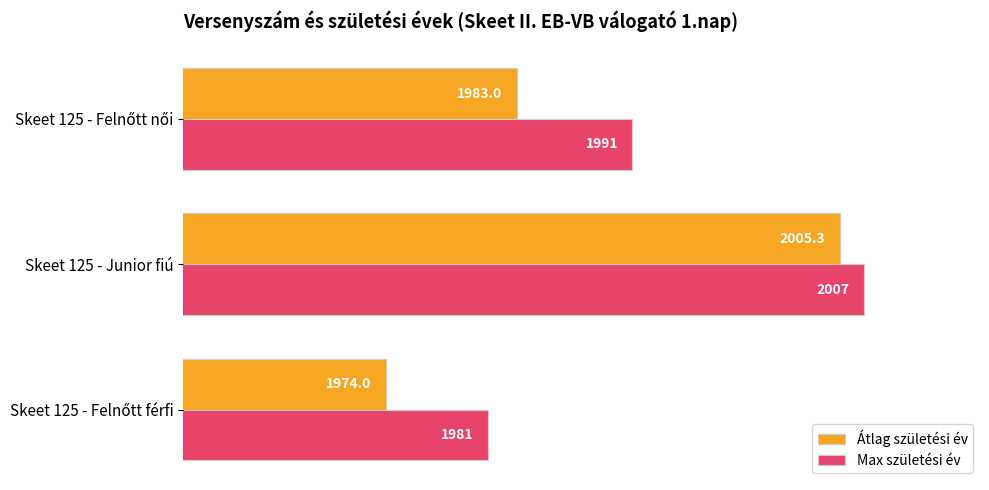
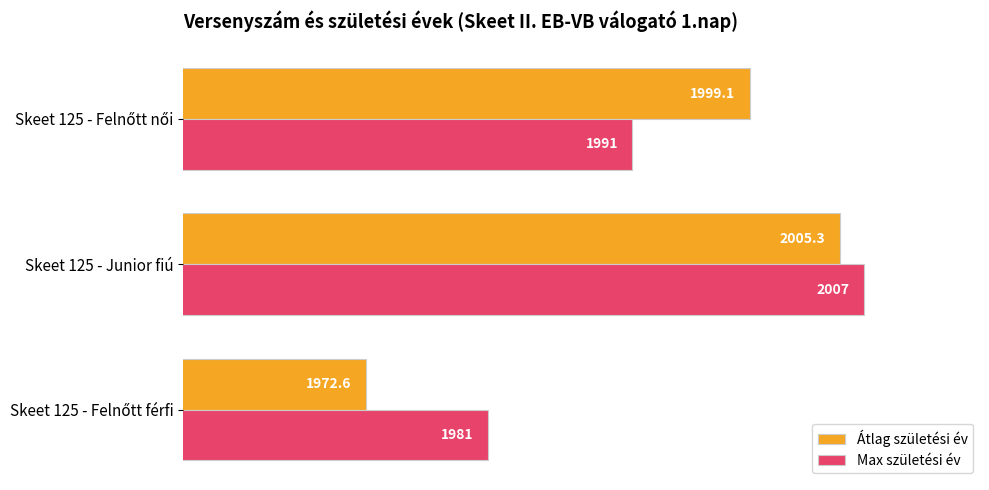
  {
    "Átlag születési év": {
-     "Skeet 125 - Felnőtt női": 1983.0,
+     "Skeet 125 - Felnőtt női": 1999.1,
      "Skeet 125 - Junior fiú": 2005.3,
-     "Skeet 125 - Felnőtt férfi": 1974.0
+     "Skeet 125 - Felnőtt férfi": 1972.6
    },
    "Max születési év": {
      "Skeet 125 - Felnőtt női": 1991,
      "Skeet 125 - Junior fiú": 2007,
      "Skeet 125 - Felnőtt férfi": 1981
    }
  }
